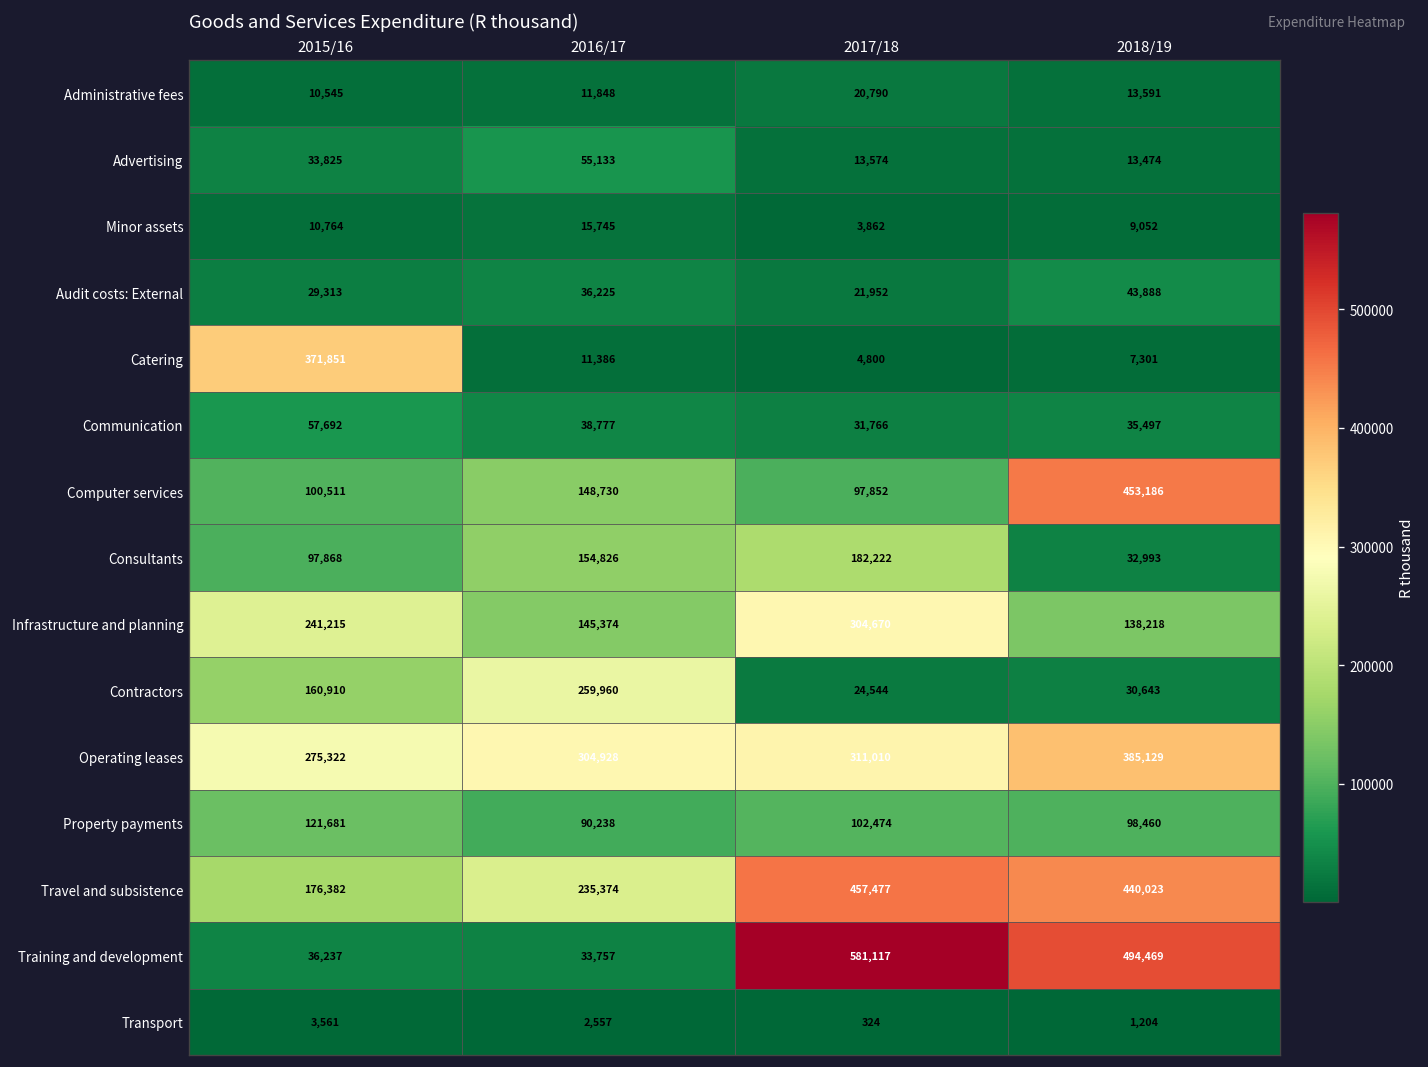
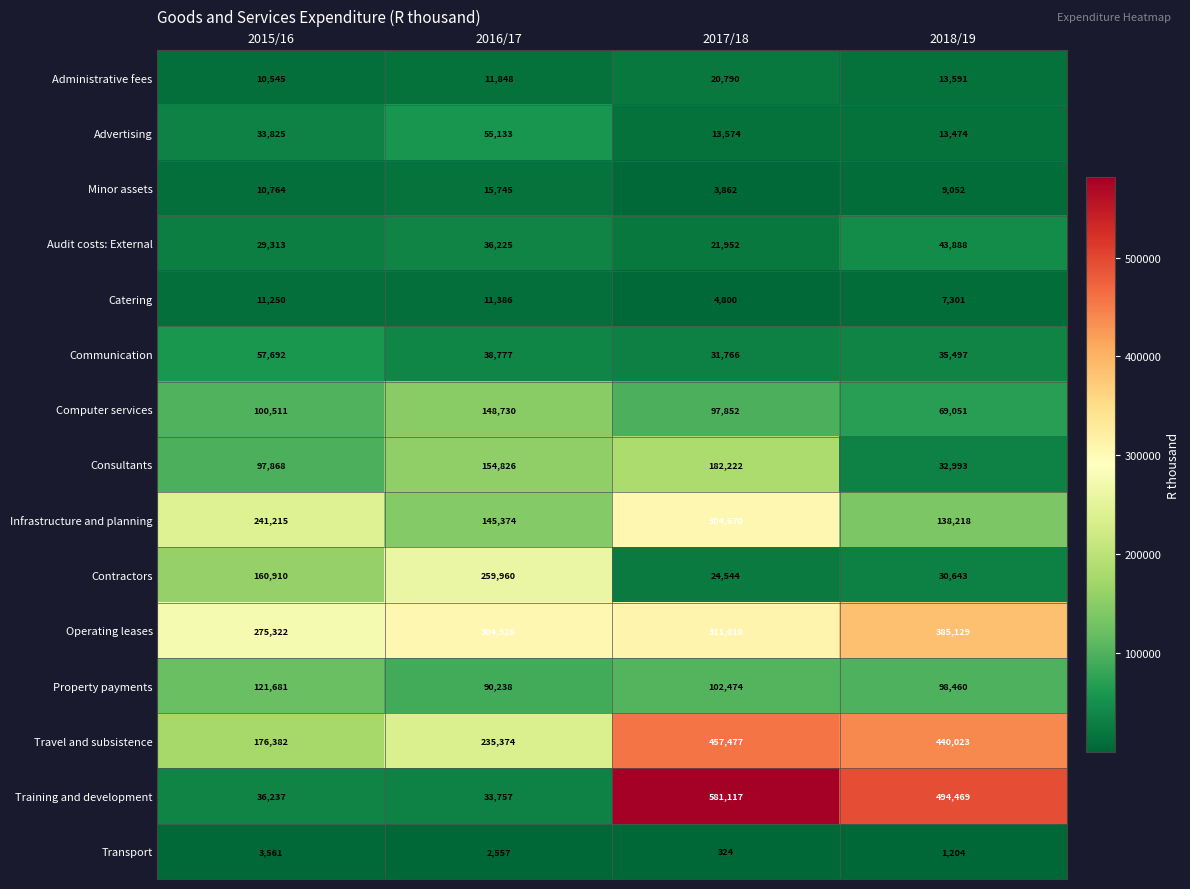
  {
    "Administrative fees": {
      "2015/16": "10,545",
      "2016/17": "11,848",
      "2017/18": "20,790",
      "2018/19": "13,591"
    },
    "Advertising": {
      "2015/16": "33,825",
      "2016/17": "55,133",
      "2017/18": "13,574",
      "2018/19": "13,474"
    },
    "Minor assets": {
      "2015/16": "10,764",
      "2016/17": "15,745",
      "2017/18": "3,862",
      "2018/19": "9,052"
    },
    "Audit costs: External": {
      "2015/16": "29,313",
      "2016/17": "36,225",
      "2017/18": "21,952",
      "2018/19": "43,888"
    },
    "Catering": {
-     "2015/16": "371,851",
+     "2015/16": "11,250",
      "2016/17": "11,386",
      "2017/18": "4,800",
      "2018/19": "7,301"
    },
    "Communication": {
      "2015/16": "57,692",
      "2016/17": "38,777",
      "2017/18": "31,766",
      "2018/19": "35,497"
    },
    "Computer services": {
      "2015/16": "100,511",
      "2016/17": "148,730",
      "2017/18": "97,852",
-     "2018/19": "453,186"
+     "2018/19": "69,051"
    },
    "Consultants": {
      "2015/16": "97,868",
      "2016/17": "154,826",
      "2017/18": "182,222",
      "2018/19": "32,993"
    },
    "Infrastructure and planning": {
      "2015/16": "241,215",
      "2016/17": "145,374",
      "2017/18": "304,670",
      "2018/19": "138,218"
    },
    "Contractors": {
      "2015/16": "160,910",
      "2016/17": "259,960",
      "2017/18": "24,544",
      "2018/19": "30,643"
    },
    "Operating leases": {
      "2015/16": "275,322",
      "2016/17": "304,928",
      "2017/18": "311,010",
      "2018/19": "385,129"
    },
    "Property payments": {
      "2015/16": "121,681",
      "2016/17": "90,238",
      "2017/18": "102,474",
      "2018/19": "98,460"
    },
    "Travel and subsistence": {
      "2015/16": "176,382",
      "2016/17": "235,374",
      "2017/18": "457,477",
      "2018/19": "440,023"
    },
    "Training and development": {
      "2015/16": "36,237",
      "2016/17": "33,757",
      "2017/18": "581,117",
      "2018/19": "494,469"
    },
    "Transport": {
      "2015/16": "3,561",
      "2016/17": "2,557",
      "2017/18": "324",
      "2018/19": "1,204"
    }
  }
